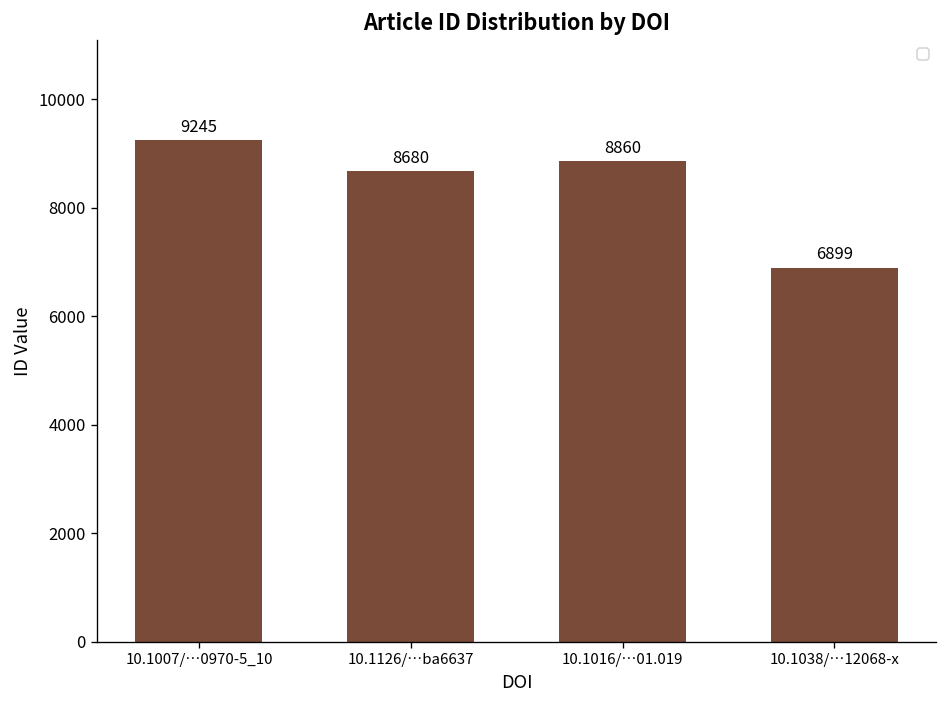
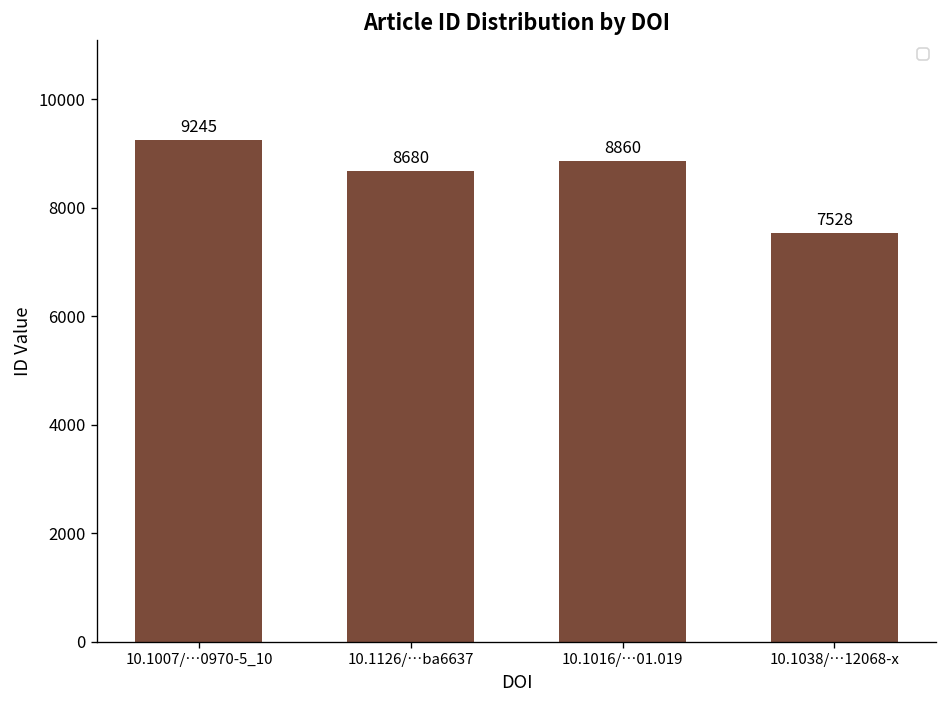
  {
    "10.1007/…0970-5_10": 9245,
    "10.1126/…ba6637": 8680,
    "10.1016/…01.019": 8860,
-   "10.1038/…12068-x": 6899
+   "10.1038/…12068-x": 7528
  }
